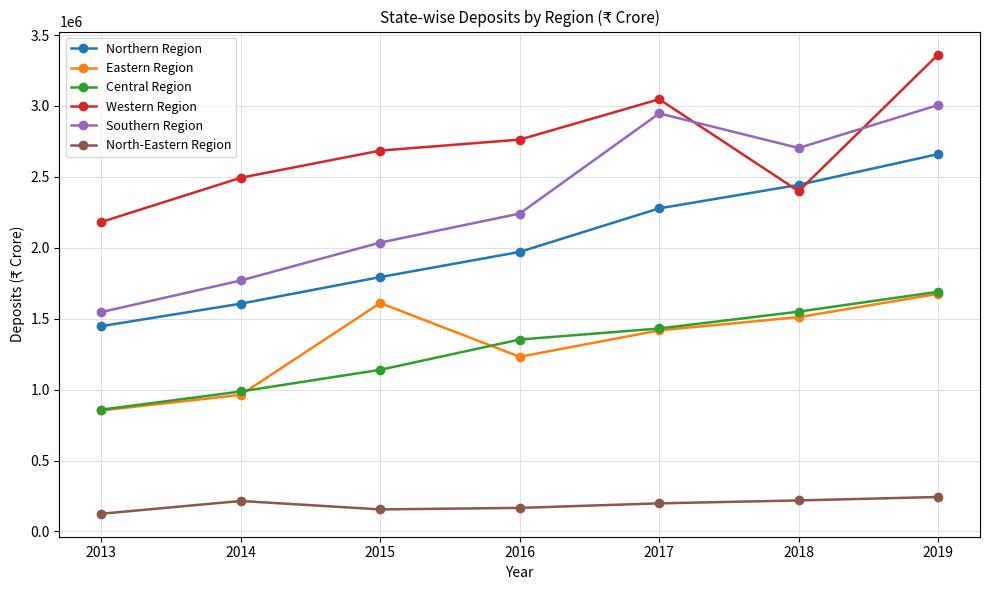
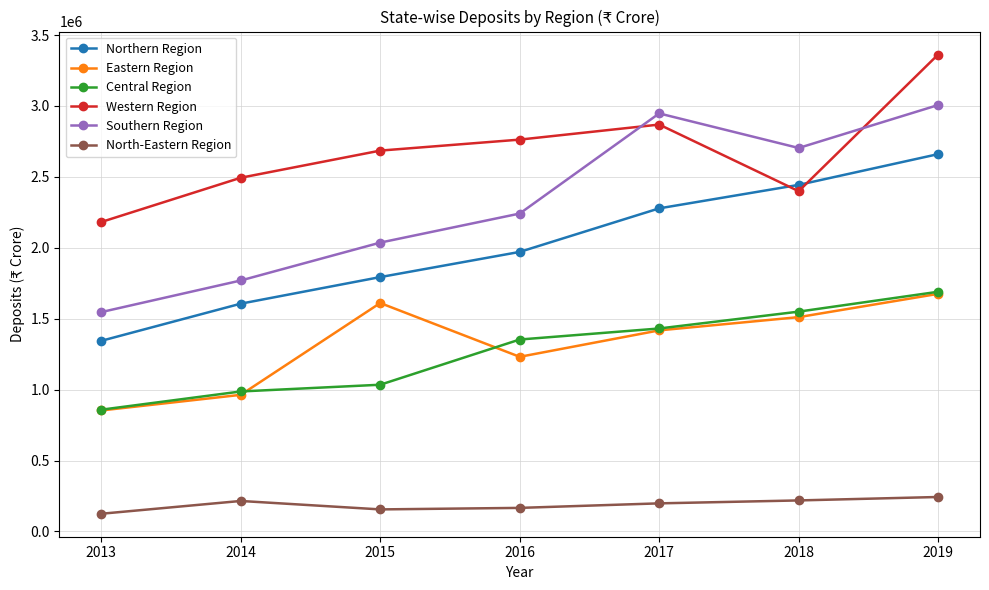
  {
    "Northern Region": {
-     "2013": 1450000,
+     "2013": 1340000,
      "2014": 1610000,
      "2015": 1790000,
      "2016": 1970000,
      "2017": 2280000,
      "2018": 2440000,
      "2019": 2660000
    },
    "Eastern Region": {
      "2014": 960000,
      "2015": 1610000,
      "2016": 1230000,
      "2018": 1510000
    },
    "Central Region": {
      "2014": 990000,
-     "2015": 1140000,
+     "2015": 1030000,
      "2016": 1350000,
      "2018": 1550000
    },
    "Western Region": {
      "2013": 2180000,
      "2014": 2490000,
      "2015": 2690000,
      "2016": 2760000,
-     "2017": 3050000,
+     "2017": 2870000,
      "2018": 2400000,
      "2019": 3360000
    },
    "Southern Region": {
      "2013": 1550000,
      "2014": 1770000,
      "2015": 2040000,
      "2016": 2240000,
      "2017": 2950000,
      "2018": 2700000,
      "2019": 3010000
    },
    "North-Eastern Region": {
      "2013": 120000,
      "2014": 220000,
      "2015": 160000,
      "2016": 170000,
      "2017": 200000,
      "2018": 220000,
      "2019": 240000
    }
  }
